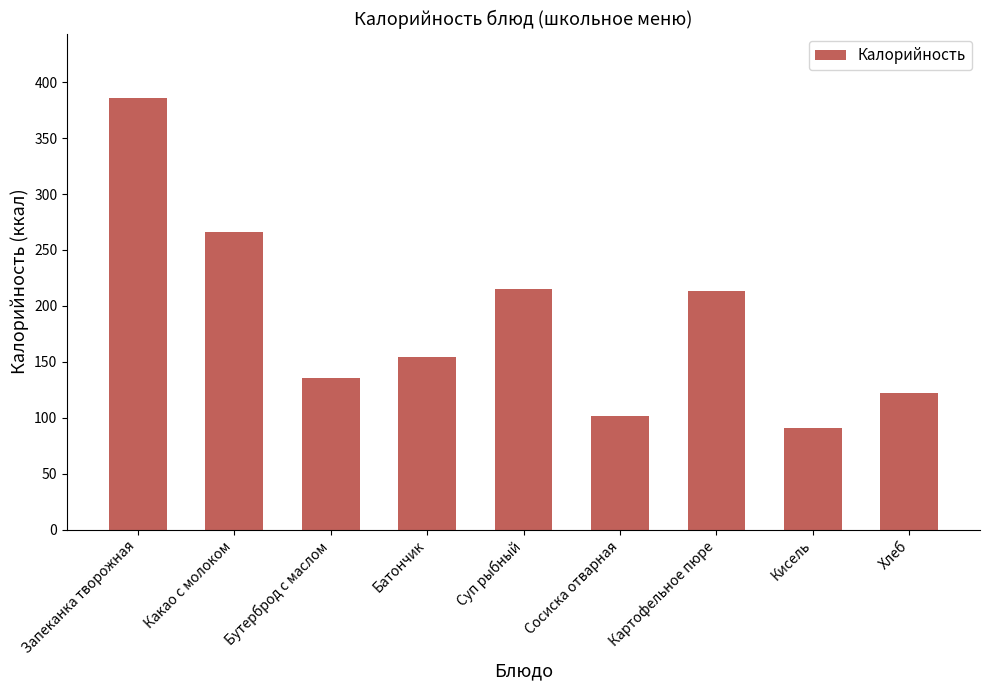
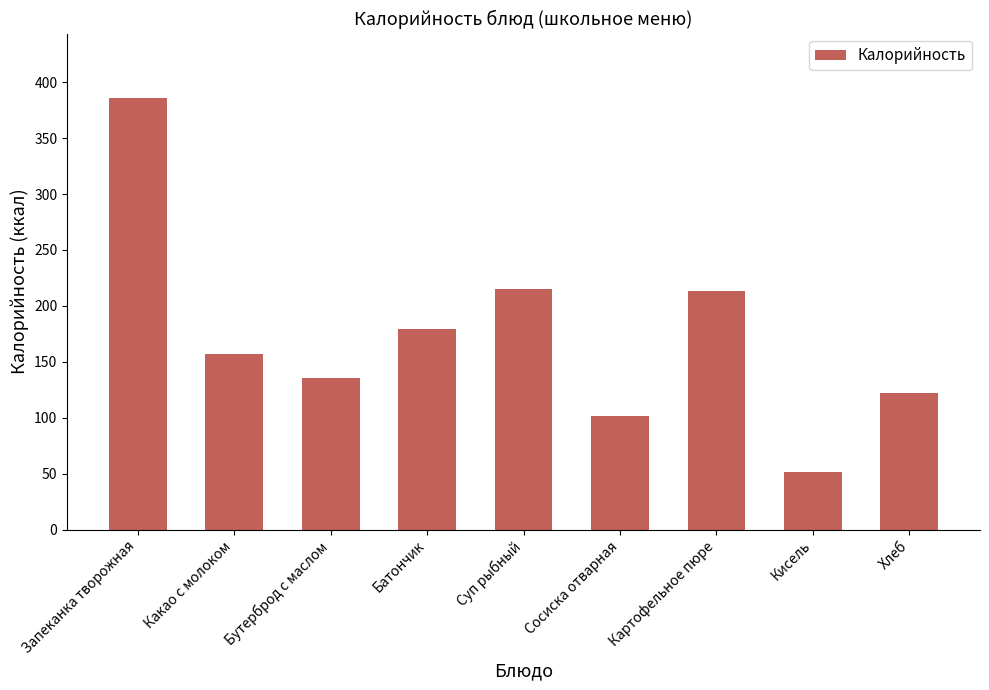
  {
    "Запеканка творожная": 386,
-   "Какао с молоком": 266,
+   "Какао с молоком": 157,
    "Бутерброд с маслом": 136,
-   "Батончик": 154,
+   "Батончик": 179,
    "Суп рыбный": 215,
    "Сосиска отварная": 102,
    "Картофельное пюре": 214,
-   "Кисель": 91,
+   "Кисель": 52,
    "Хлеб": 122
  }
